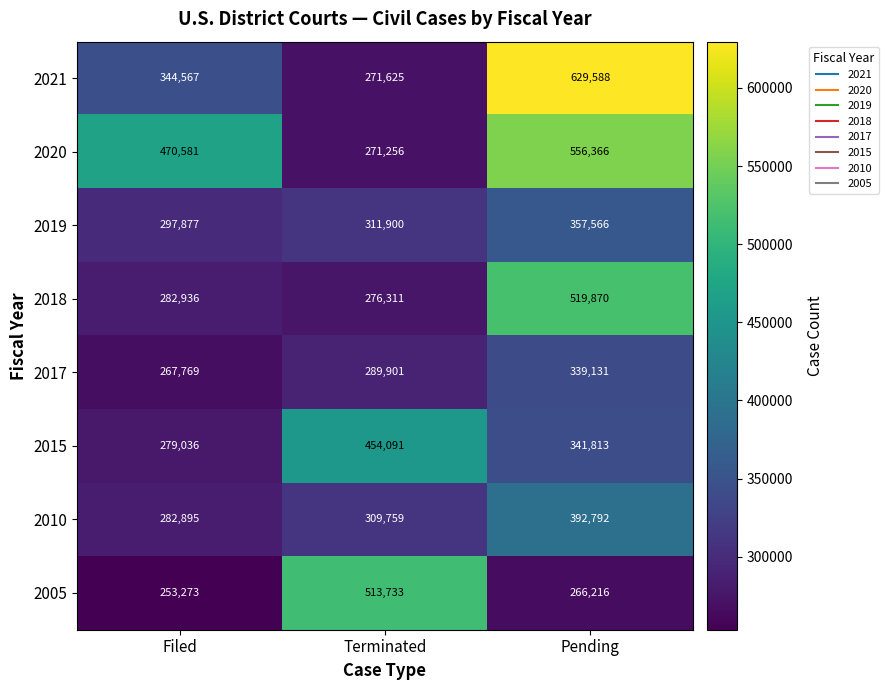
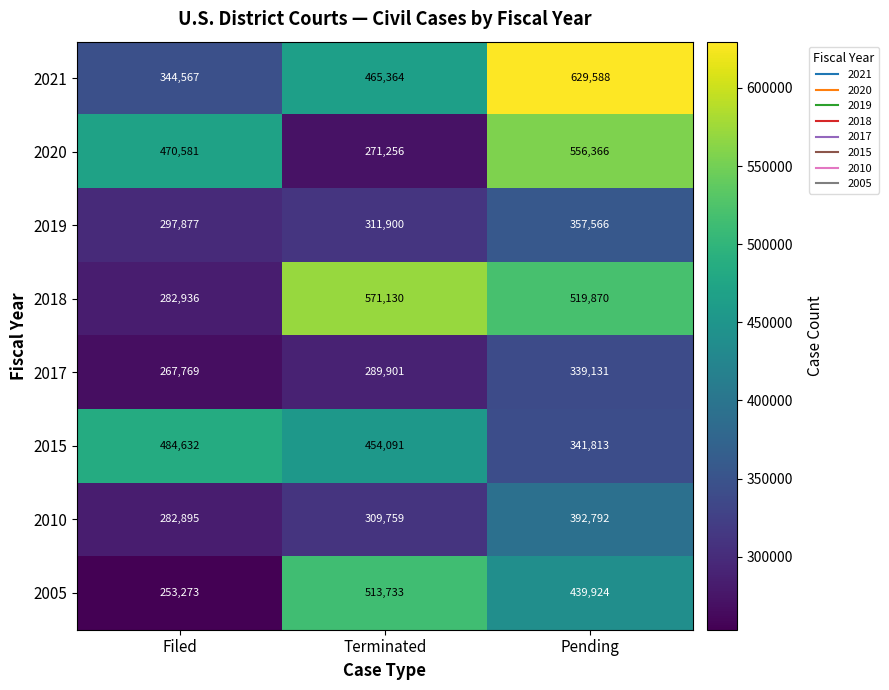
  {
    "2021": {
      "Filed": "344,567",
-     "Terminated": "271,625",
+     "Terminated": "465,364",
      "Pending": "629,588"
    },
    "2020": {
      "Filed": "470,581",
      "Terminated": "271,256",
      "Pending": "556,366"
    },
    "2019": {
      "Filed": "297,877",
      "Terminated": "311,900",
      "Pending": "357,566"
    },
    "2018": {
      "Filed": "282,936",
-     "Terminated": "276,311",
+     "Terminated": "571,130",
      "Pending": "519,870"
    },
    "2017": {
      "Filed": "267,769",
      "Terminated": "289,901",
      "Pending": "339,131"
    },
    "2015": {
-     "Filed": "279,036",
+     "Filed": "484,632",
      "Terminated": "454,091",
      "Pending": "341,813"
    },
    "2010": {
      "Filed": "282,895",
      "Terminated": "309,759",
      "Pending": "392,792"
    },
    "2005": {
      "Filed": "253,273",
      "Terminated": "513,733",
-     "Pending": "266,216"
+     "Pending": "439,924"
    }
  }
